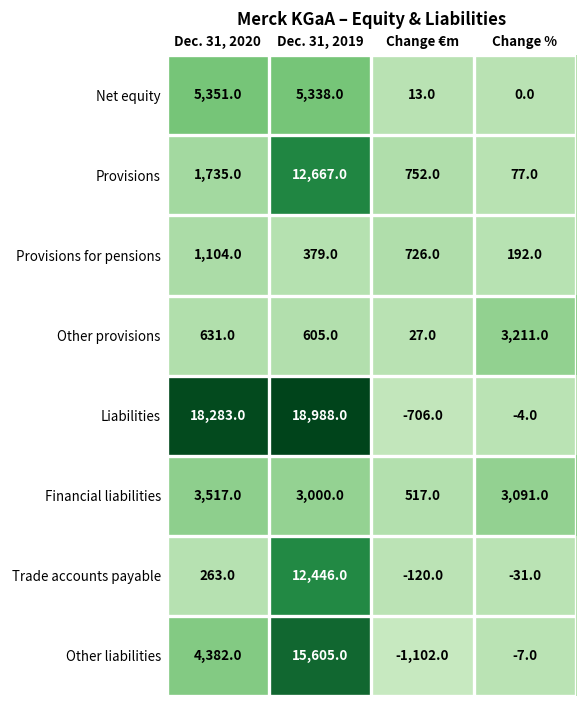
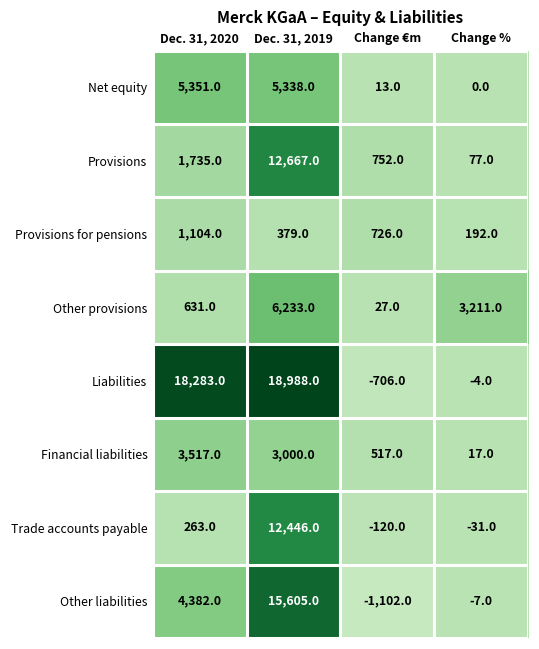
  {
    "Net equity": {
      "Dec. 31, 2020": "5,351.0",
      "Dec. 31, 2019": "5,338.0",
      "Change €m": "13.0",
      "Change %": "0.0"
    },
    "Provisions": {
      "Dec. 31, 2020": "1,735.0",
      "Dec. 31, 2019": "12,667.0",
      "Change €m": "752.0",
      "Change %": "77.0"
    },
    "Provisions for pensions": {
      "Dec. 31, 2020": "1,104.0",
      "Dec. 31, 2019": "379.0",
      "Change €m": "726.0",
      "Change %": "192.0"
    },
    "Other provisions": {
      "Dec. 31, 2020": "631.0",
-     "Dec. 31, 2019": "605.0",
+     "Dec. 31, 2019": "6,233.0",
      "Change €m": "27.0",
      "Change %": "3,211.0"
    },
    "Liabilities": {
      "Dec. 31, 2020": "18,283.0",
      "Dec. 31, 2019": "18,988.0",
      "Change €m": "-706.0",
      "Change %": "-4.0"
    },
    "Financial liabilities": {
      "Dec. 31, 2020": "3,517.0",
      "Dec. 31, 2019": "3,000.0",
      "Change €m": "517.0",
-     "Change %": "3,091.0"
+     "Change %": "17.0"
    },
    "Trade accounts payable": {
      "Dec. 31, 2020": "263.0",
      "Dec. 31, 2019": "12,446.0",
      "Change €m": "-120.0",
      "Change %": "-31.0"
    },
    "Other liabilities": {
      "Dec. 31, 2020": "4,382.0",
      "Dec. 31, 2019": "15,605.0",
      "Change €m": "-1,102.0",
      "Change %": "-7.0"
    }
  }
